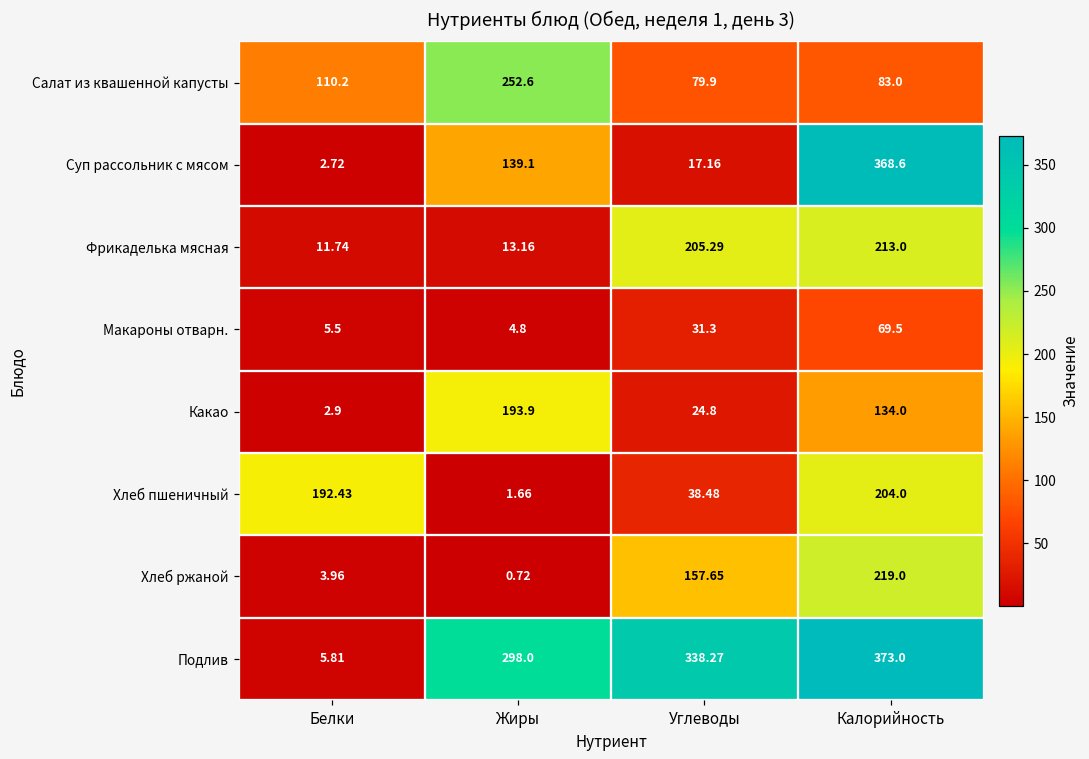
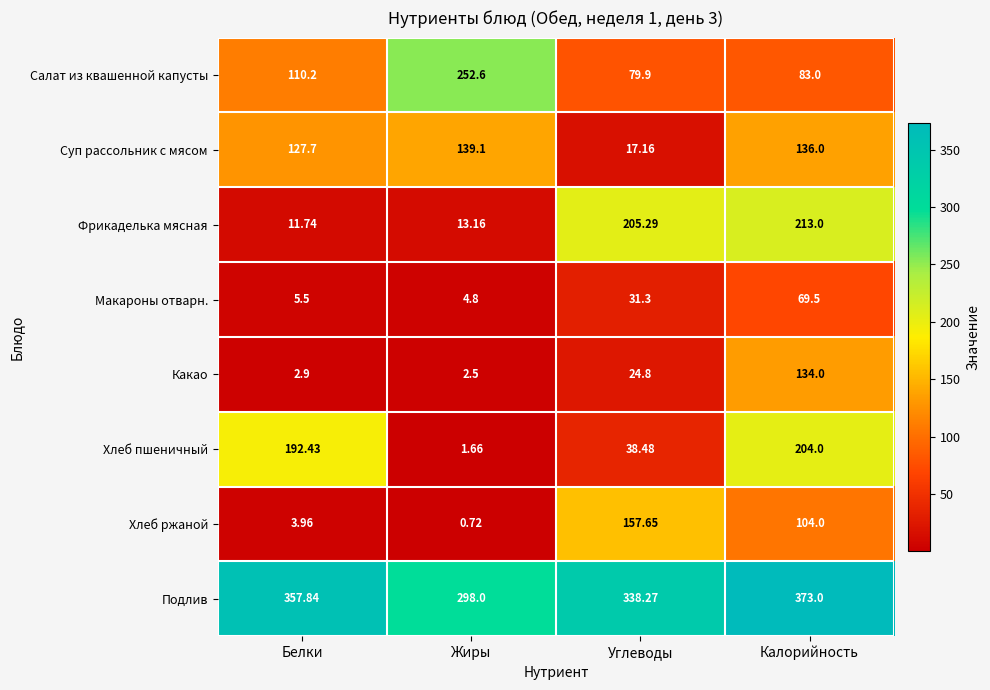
  {
    "Салат из квашенной капусты": {
      "Белки": 110.2,
      "Жиры": 252.6,
      "Углеводы": 79.9,
      "Калорийность": 83.0
    },
    "Суп рассольник с мясом": {
-     "Белки": 2.72,
+     "Белки": 127.7,
      "Жиры": 139.1,
      "Углеводы": 17.16,
-     "Калорийность": 368.6
+     "Калорийность": 136.0
    },
    "Фрикаделька мясная": {
      "Белки": 11.74,
      "Жиры": 13.16,
      "Углеводы": 205.29,
      "Калорийность": 213.0
    },
    "Макароны отварн.": {
      "Белки": 5.5,
      "Жиры": 4.8,
      "Углеводы": 31.3,
      "Калорийность": 69.5
    },
    "Какао": {
      "Белки": 2.9,
-     "Жиры": 193.9,
+     "Жиры": 2.5,
      "Углеводы": 24.8,
      "Калорийность": 134.0
    },
    "Хлеб пшеничный": {
      "Белки": 192.43,
      "Жиры": 1.66,
      "Углеводы": 38.48,
      "Калорийность": 204.0
    },
    "Хлеб ржаной": {
      "Белки": 3.96,
      "Жиры": 0.72,
      "Углеводы": 157.65,
-     "Калорийность": 219.0
+     "Калорийность": 104.0
    },
    "Подлив": {
-     "Белки": 5.81,
+     "Белки": 357.84,
      "Жиры": 298.0,
      "Углеводы": 338.27,
      "Калорийность": 373.0
    }
  }
